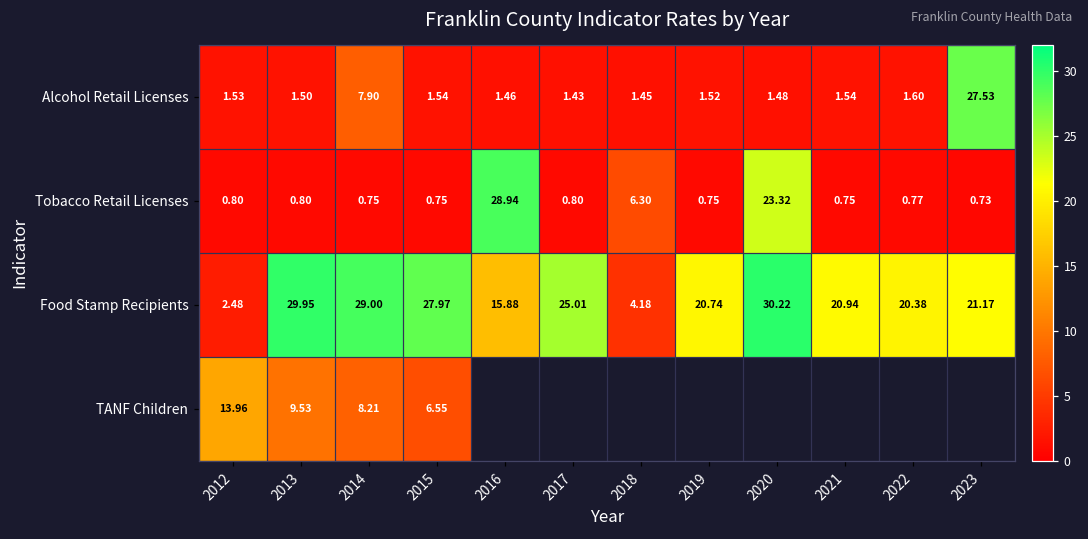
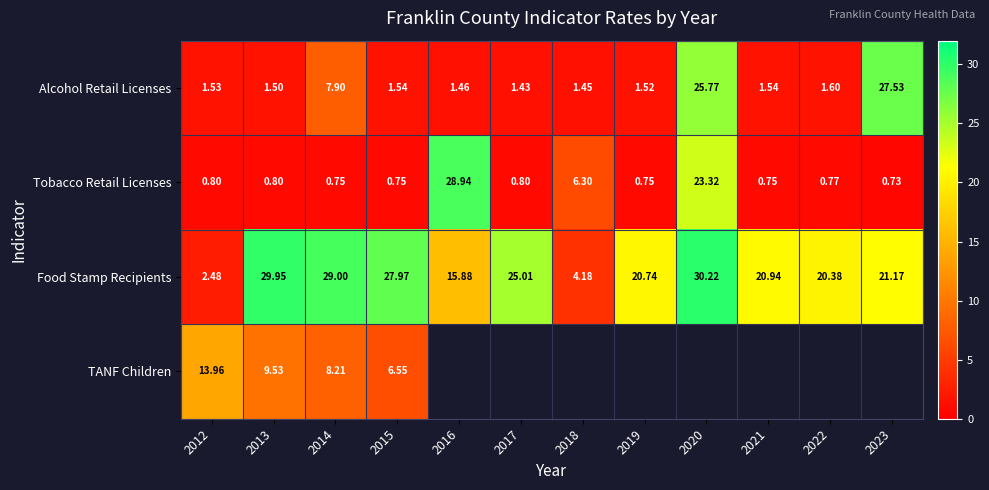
  {
    "Alcohol Retail Licenses": {
      "2012": 1.53,
      "2013": 1.50,
      "2014": 7.90,
      "2015": 1.54,
      "2016": 1.46,
      "2017": 1.43,
      "2018": 1.45,
      "2019": 1.52,
-     "2020": 1.48,
+     "2020": 25.77,
      "2021": 1.54,
      "2022": 1.60,
      "2023": 27.53
    },
    "Tobacco Retail Licenses": {
      "2012": 0.80,
      "2013": 0.80,
      "2014": 0.75,
      "2015": 0.75,
      "2016": 28.94,
      "2017": 0.80,
      "2018": 6.30,
      "2019": 0.75,
      "2020": 23.32,
      "2021": 0.75,
      "2022": 0.77,
      "2023": 0.73
    },
    "Food Stamp Recipients": {
      "2012": 2.48,
      "2013": 29.95,
      "2014": 29.00,
      "2015": 27.97,
      "2016": 15.88,
      "2017": 25.01,
      "2018": 4.18,
      "2019": 20.74,
      "2020": 30.22,
      "2021": 20.94,
      "2022": 20.38,
      "2023": 21.17
    },
    "TANF Children": {
      "2012": 13.96,
      "2013": 9.53,
      "2014": 8.21,
      "2015": 6.55
    }
  }
